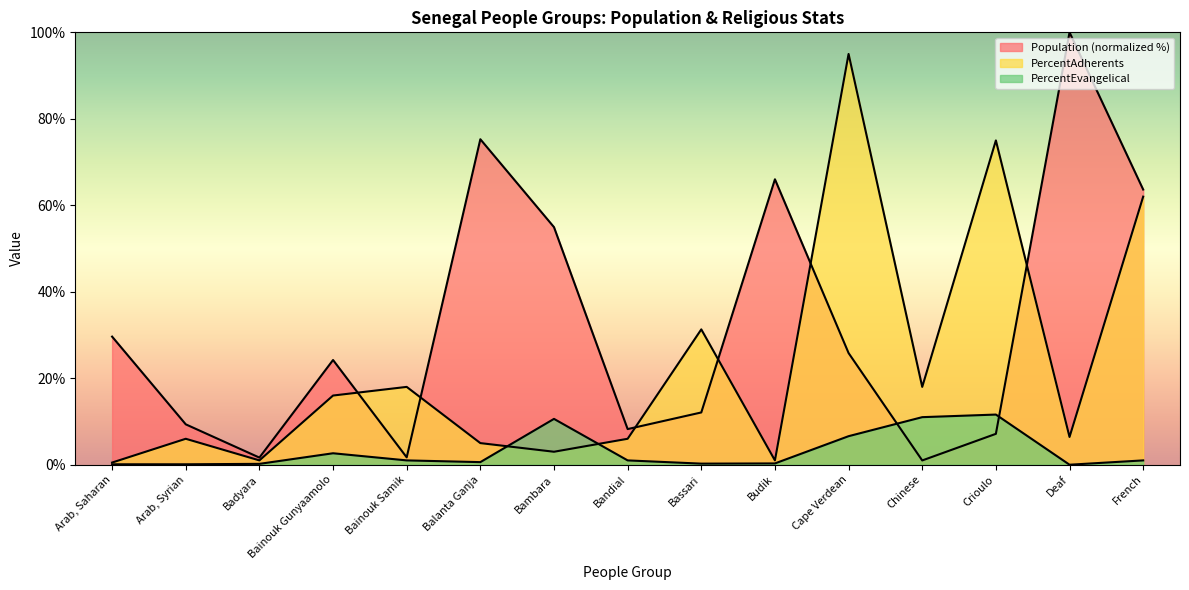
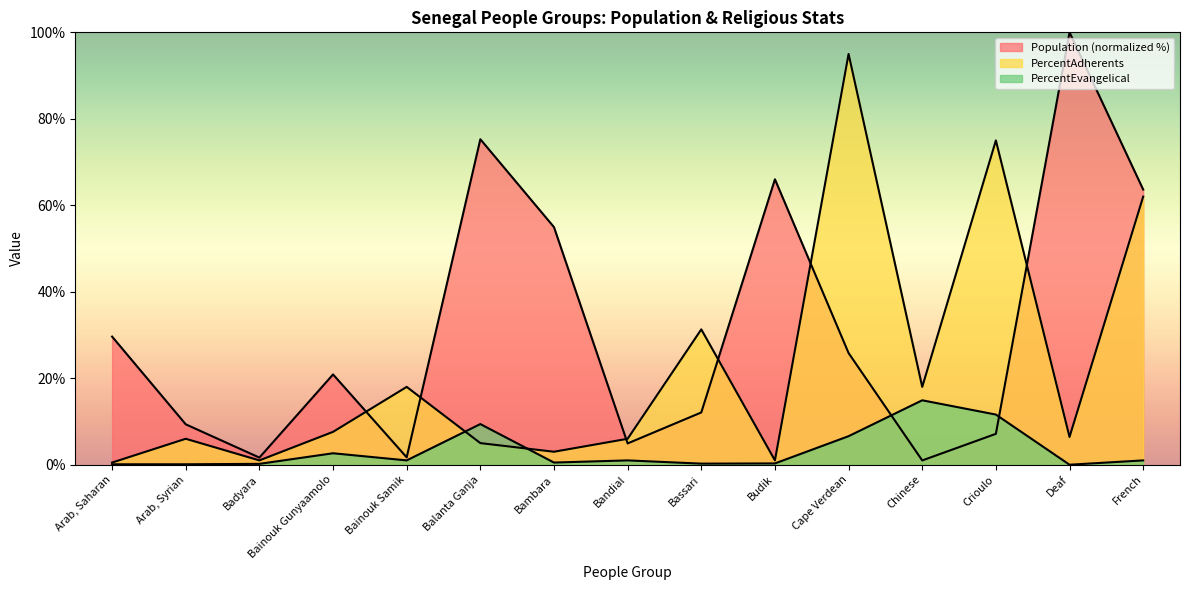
  {
    "Population (normalized %)": {
      "Arab, Saharan": "30%",
      "Arab, Syrian": "9%",
      "Badyara": "2%",
-     "Bainouk Gunyaamolo": "24%",
+     "Bainouk Gunyaamolo": "21%",
      "Bainouk Samik": "2%",
      "Balanta Ganja": "75%",
      "Bambara": "55%",
-     "Bandial": "8%",
+     "Bandial": "5%",
      "Bassari": "12%",
      "Budik": "66%",
      "Cape Verdean": "26%",
      "Chinese": "1%",
      "Crioulo": "7%",
      "Deaf": "100%",
      "French": "64%"
    },
    "PercentAdherents": {
      "Arab, Syrian": "6%",
      "Badyara": "1%",
-     "Bainouk Gunyaamolo": "16%",
+     "Bainouk Gunyaamolo": "8%",
      "Bainouk Samik": "18%",
      "Balanta Ganja": "5%",
      "Bambara": "3%",
      "Bandial": "6%",
      "Bassari": "31%",
      "Budik": "1%",
      "Cape Verdean": "95%",
      "Chinese": "18%",
      "Crioulo": "75%",
      "Deaf": "6%",
      "French": "62%"
    },
    "PercentEvangelical": {
      "Arab, Syrian": "0%",
      "Badyara": "0%",
      "Bainouk Gunyaamolo": "3%",
      "Bainouk Samik": "1%",
-     "Balanta Ganja": "1%",
-     "Bambara": "11%",
+     "Balanta Ganja": "9%",
+     "Bambara": "1%",
      "Bandial": "1%",
      "Bassari": "0%",
      "Budik": "0%",
      "Cape Verdean": "7%",
-     "Chinese": "11%",
+     "Chinese": "15%",
      "Crioulo": "12%",
      "Deaf": "0%",
      "French": "1%"
    }
  }
